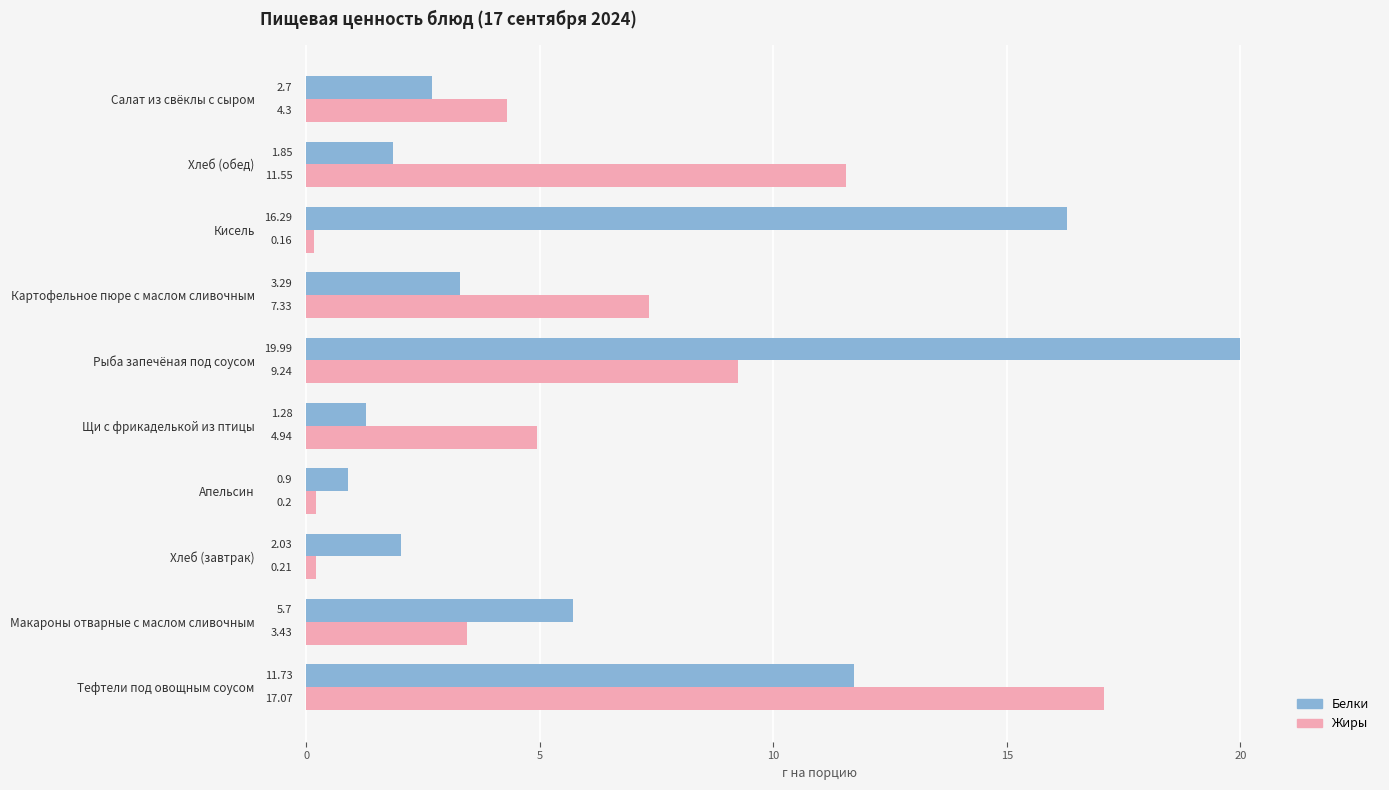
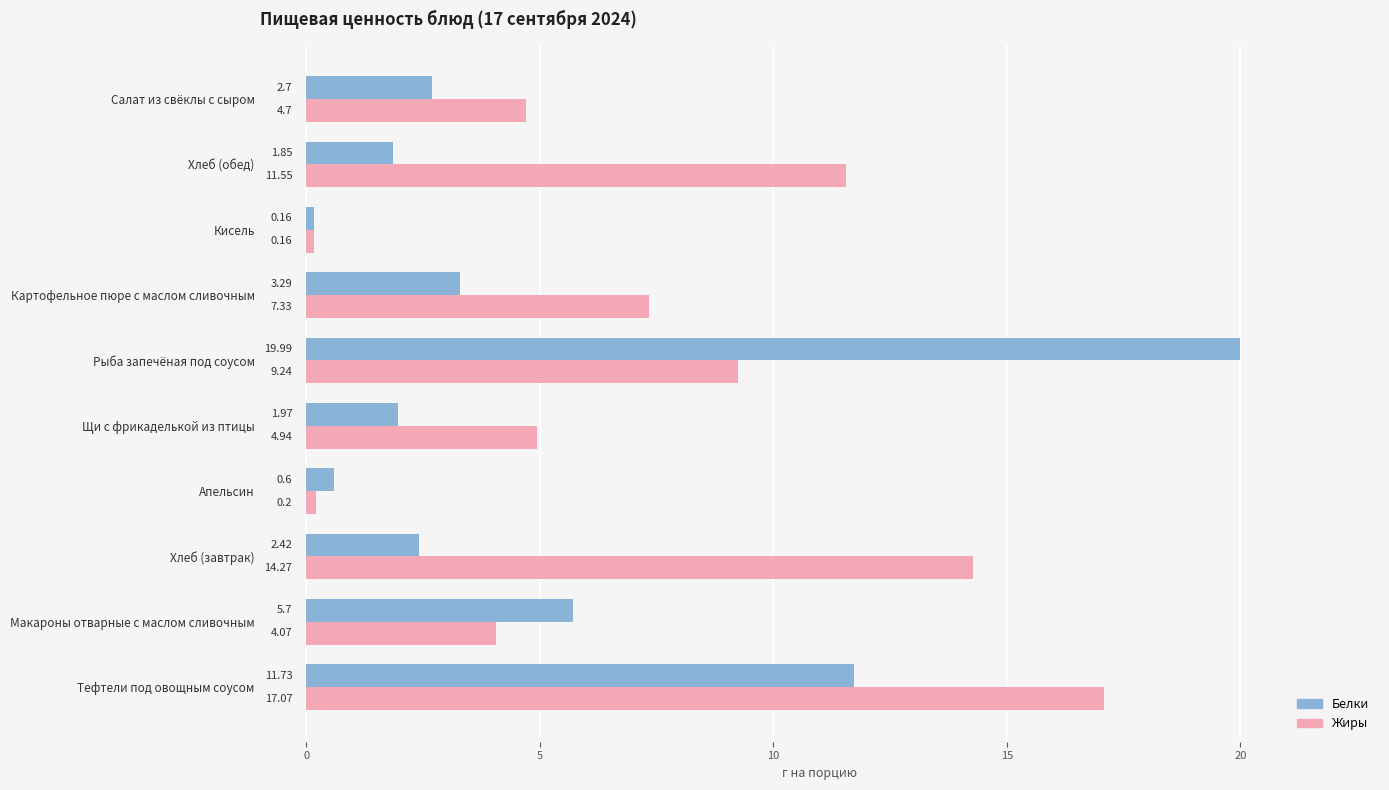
  {
    "Белки": {
-     "Кисель": 16.29,
-     "Щи с фрикаделькой из птицы": 1.28,
-     "Апельсин": 0.9,
-     "Хлеб (завтрак)": 2.03
+     "Кисель": 0.16,
+     "Щи с фрикаделькой из птицы": 1.97,
+     "Апельсин": 0.6,
+     "Хлеб (завтрак)": 2.42
    },
    "Жиры": {
-     "Салат из свёклы с сыром": 4.3,
+     "Салат из свёклы с сыром": 4.7,
      "Кисель": 0.16,
      "Апельсин": 0.2,
-     "Хлеб (завтрак)": 0.21,
-     "Макароны отварные с маслом сливочным": 3.43
+     "Хлеб (завтрак)": 14.27,
+     "Макароны отварные с маслом сливочным": 4.07
    }
  }
